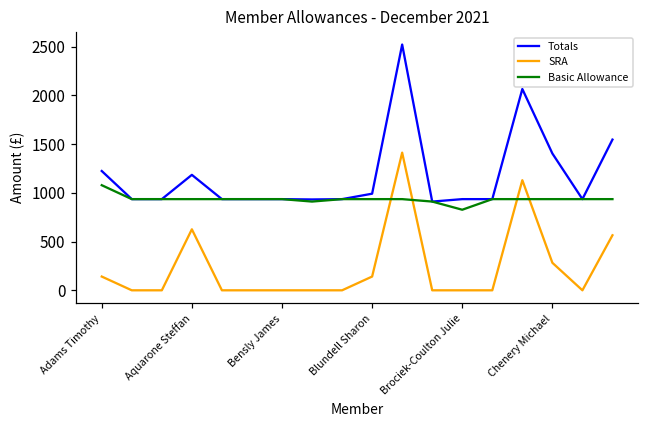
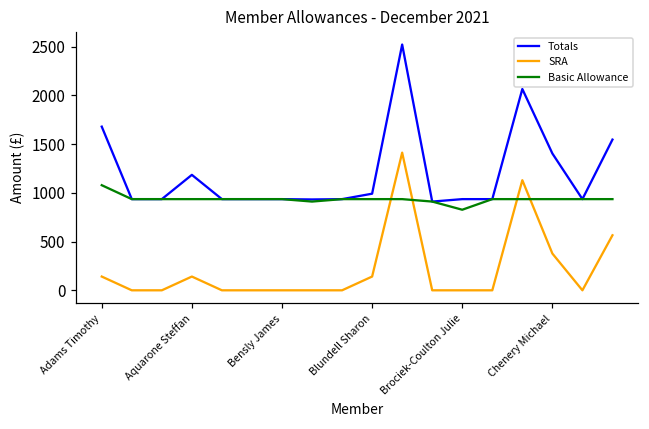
  {
    "Totals": {
-     "Adams Timothy": 1200,
+     "Adams Timothy": 1700,
      "Aquarone Steffan": 1200,
      "Blundell Sharon": 1000,
      "Brociek-Coulton Julie": 900,
      "Chenery Michael": 1400
    },
    "SRA": {
      "Adams Timothy": 100,
-     "Aquarone Steffan": 600,
+     "Aquarone Steffan": 100,
      "Bensly James": 0,
      "Blundell Sharon": 100,
      "Brociek-Coulton Julie": 0,
-     "Chenery Michael": 300
+     "Chenery Michael": 400
    },
    "Basic Allowance": {
      "Adams Timothy": 1100,
      "Aquarone Steffan": 900,
      "Blundell Sharon": 900,
      "Brociek-Coulton Julie": 800,
      "Chenery Michael": 900
    }
  }
